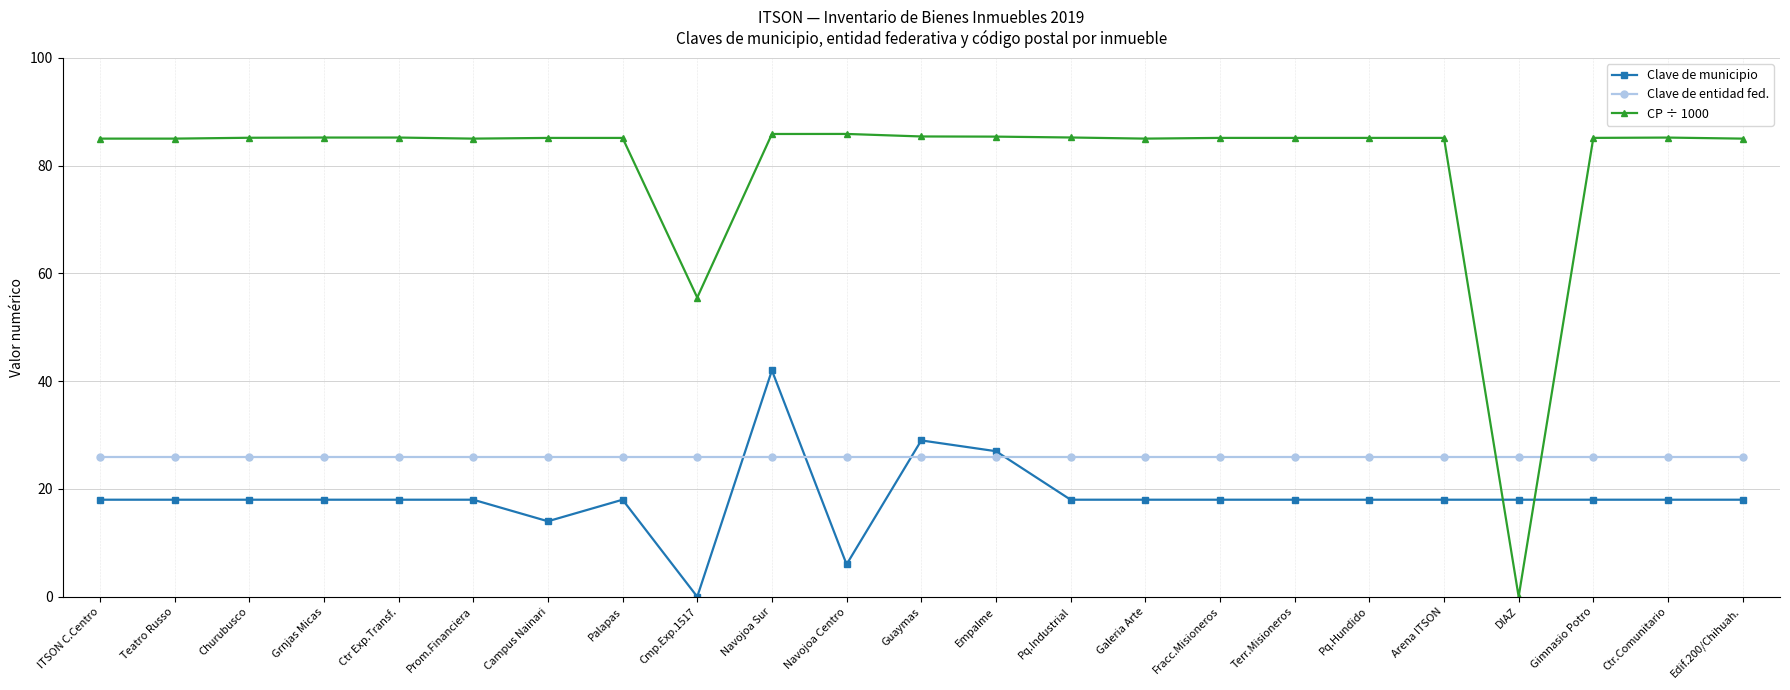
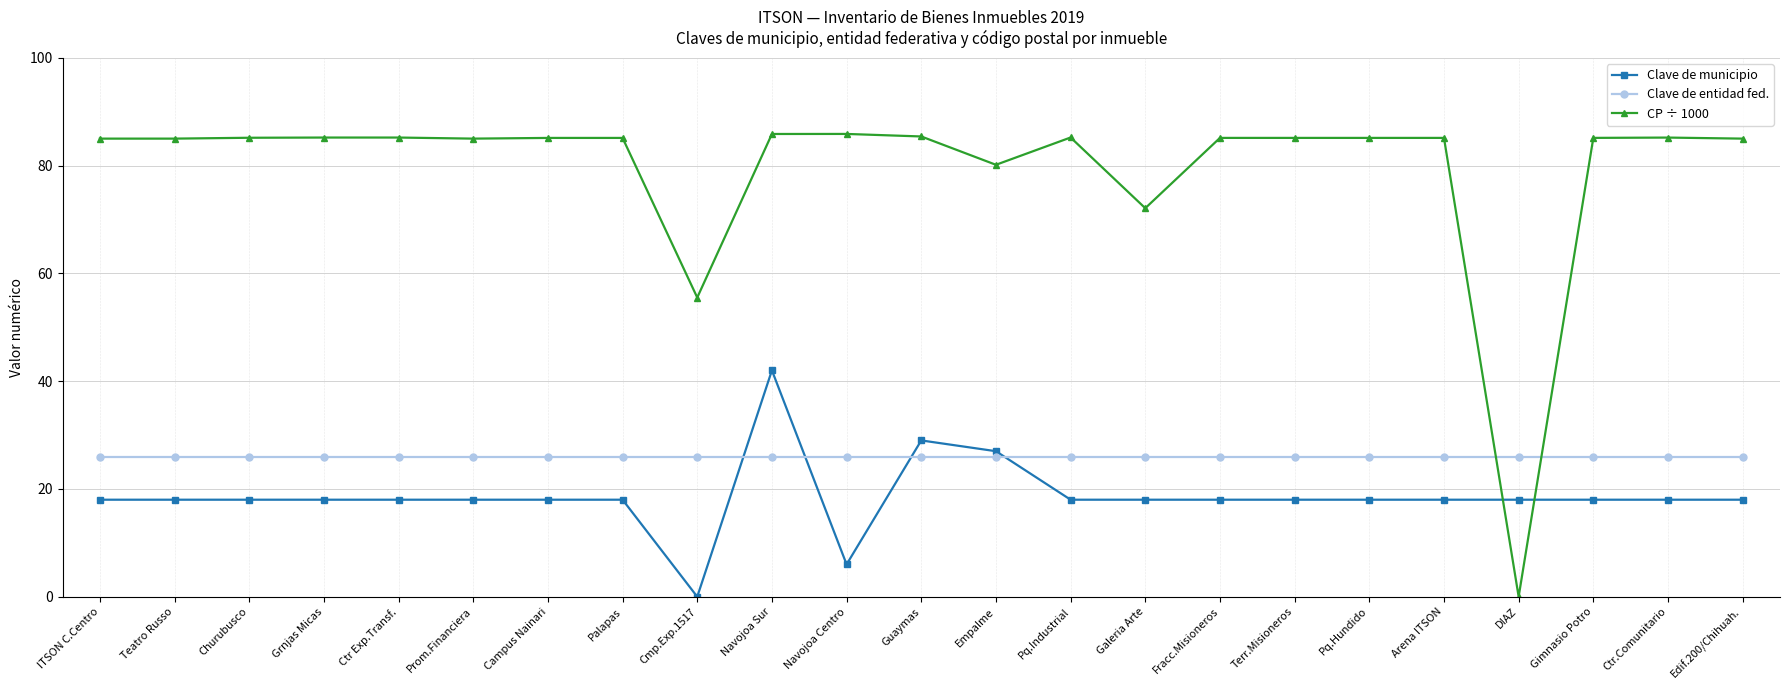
  {
    "Clave de municipio": {
      "ITSON C.Centro": 18,
      "Teatro Russo": 18,
      "Churubusco": 18,
      "Grnjas Micas": 18,
      "Ctr Exp.Transf.": 18,
      "Prom.Financiera": 18,
-     "Campus Nainari": 14,
+     "Campus Nainari": 18,
      "Palapas": 18,
      "Cmp.Exp.1517": 0,
      "Navojoa Sur": 42,
      "Navojoa Centro": 6,
      "Guaymas": 29,
      "Empalme": 27,
      "Pq.Industrial": 18,
      "Galeria Arte": 18,
      "Fracc.Misioneros": 18,
      "Terr.Misioneros": 18,
      "Pq.Hundido": 18,
      "Arena ITSON": 18,
      "DIAZ": 18,
      "Gimnasio Potro": 18,
      "Ctr.Comunitario": 18,
      "Edif.200/Chihuah.": 18
    },
    "Clave de entidad fed.": {
      "ITSON C.Centro": 26,
      "Teatro Russo": 26,
      "Churubusco": 26,
      "Grnjas Micas": 26,
      "Ctr Exp.Transf.": 26,
      "Prom.Financiera": 26,
      "Campus Nainari": 26,
      "Palapas": 26,
      "Cmp.Exp.1517": 26,
      "Navojoa Sur": 26,
      "Navojoa Centro": 26,
      "Guaymas": 26,
      "Empalme": 26,
      "Pq.Industrial": 26,
      "Galeria Arte": 26,
      "Fracc.Misioneros": 26,
      "Terr.Misioneros": 26,
      "Pq.Hundido": 26,
      "Arena ITSON": 26,
      "DIAZ": 26,
      "Gimnasio Potro": 26,
      "Ctr.Comunitario": 26,
      "Edif.200/Chihuah.": 26
    },
    "CP ÷ 1000": {
      "ITSON C.Centro": 85,
      "Teatro Russo": 85,
      "Churubusco": 85,
      "Grnjas Micas": 85,
      "Ctr Exp.Transf.": 85,
      "Prom.Financiera": 85,
      "Campus Nainari": 85,
      "Palapas": 85,
      "Cmp.Exp.1517": 56,
      "Navojoa Sur": 86,
      "Navojoa Centro": 86,
      "Guaymas": 85,
-     "Empalme": 85,
+     "Empalme": 80,
      "Pq.Industrial": 85,
-     "Galeria Arte": 85,
+     "Galeria Arte": 72,
      "Fracc.Misioneros": 85,
      "Terr.Misioneros": 85,
      "Pq.Hundido": 85,
      "Arena ITSON": 85,
      "DIAZ": 0,
      "Gimnasio Potro": 85,
      "Ctr.Comunitario": 85,
      "Edif.200/Chihuah.": 85
    }
  }
